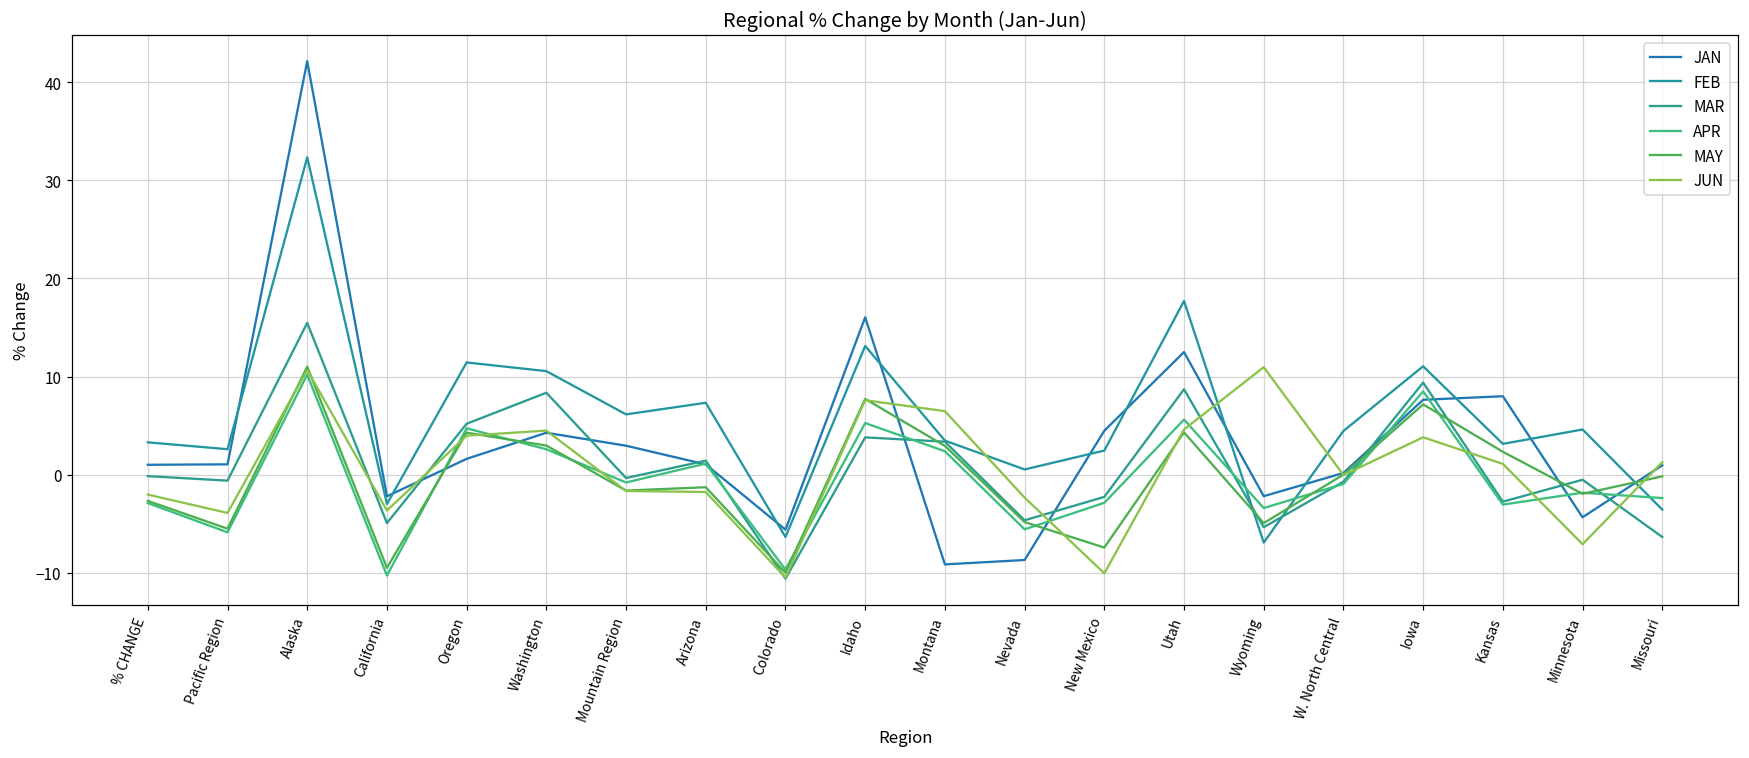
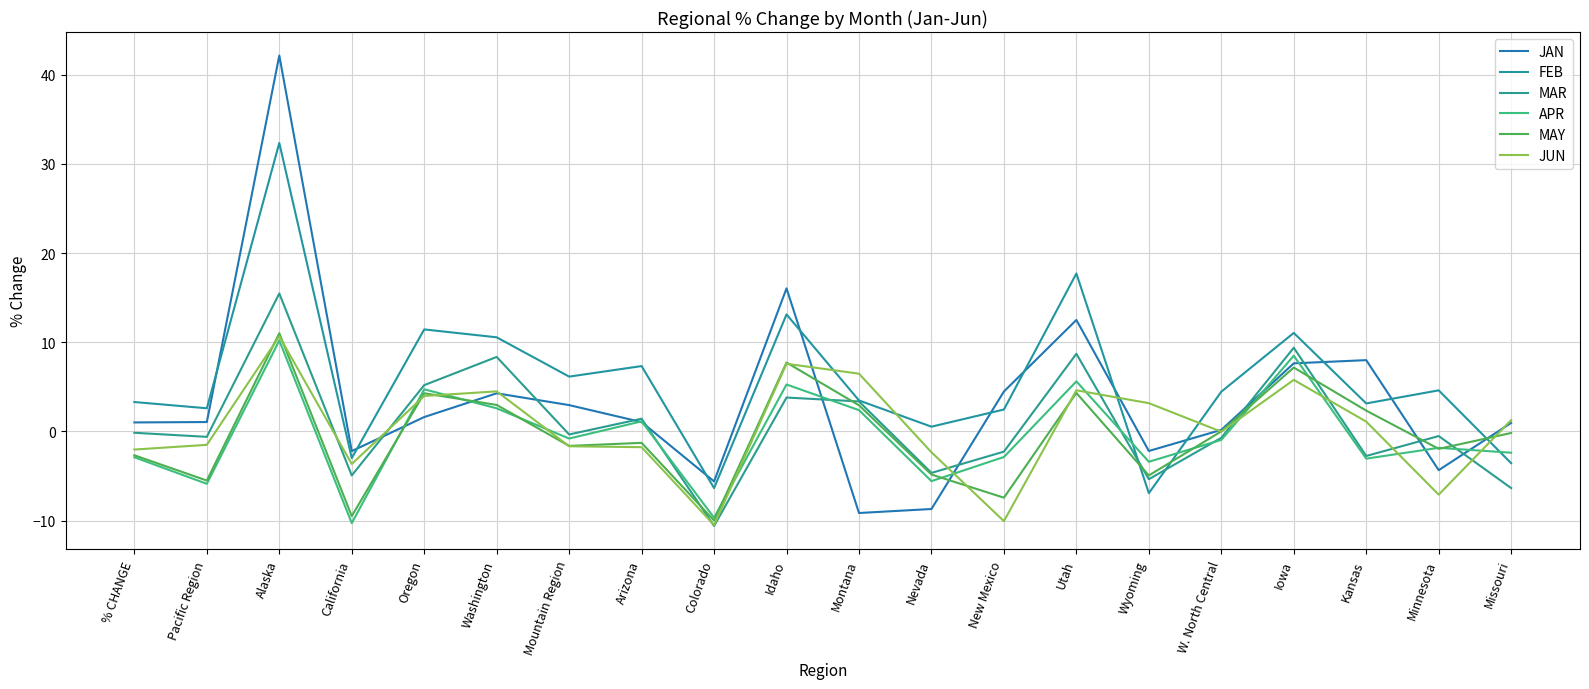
  {
    "JUN": {
      "% CHANGE": -2,
-     "Pacific Region": -4,
+     "Pacific Region": -2,
      "Alaska": 11,
      "California": -4,
      "Oregon": 4,
      "Arizona": -2,
      "Montana": 6,
      "Nevada": -2,
      "New Mexico": -10,
      "Utah": 5,
-     "Wyoming": 11,
-     "Iowa": 4,
+     "Wyoming": 3,
+     "Iowa": 6,
      "Kansas": 1,
      "Minnesota": -7,
      "Missouri": 1
    }
  }
